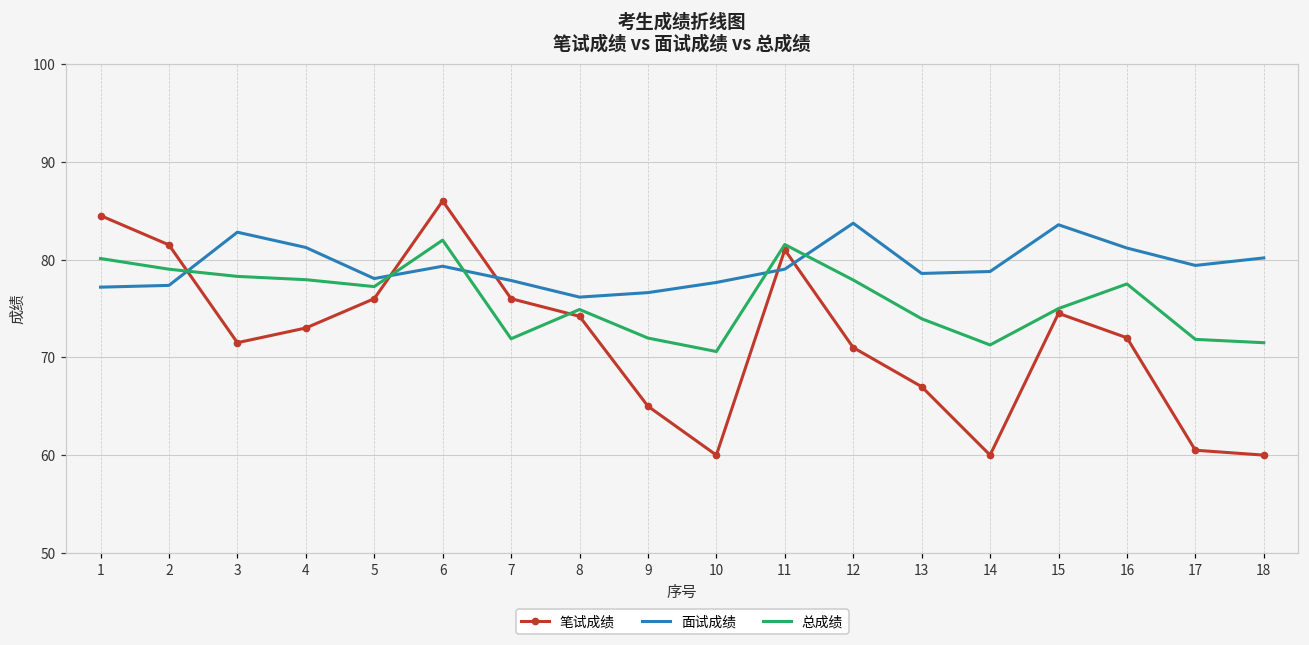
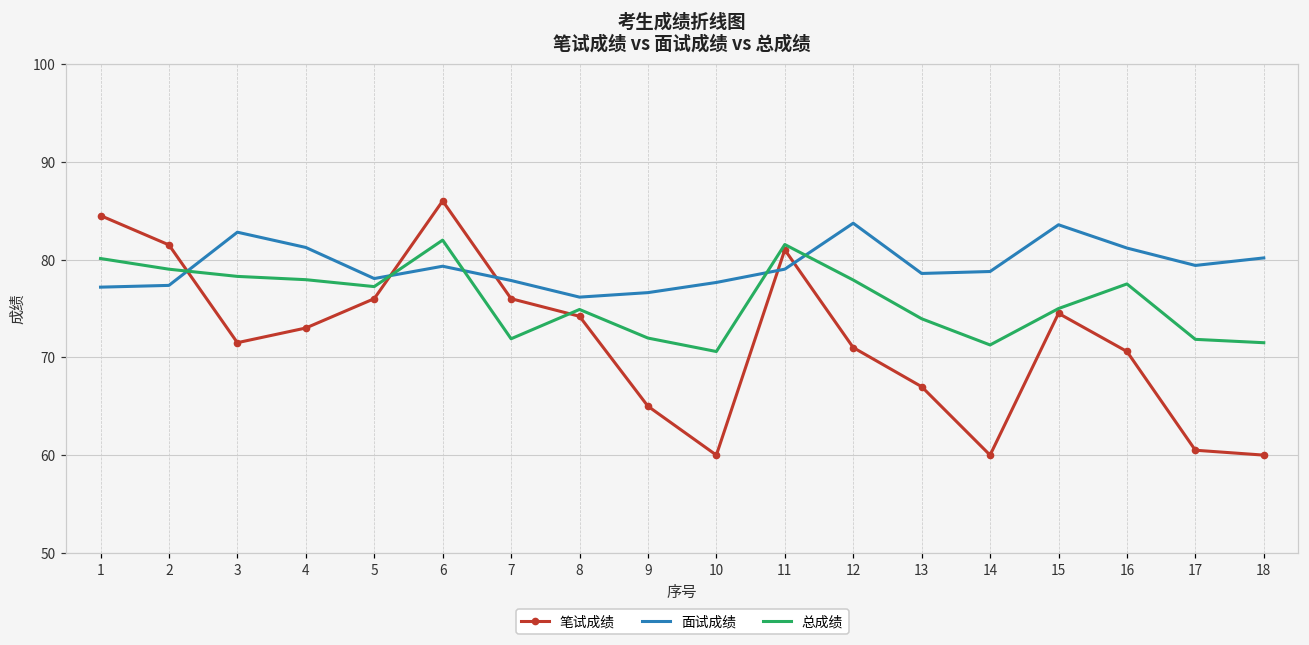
  {
    "笔试成绩": {
      "1": 85,
      "2": 82,
      "3": 72,
      "4": 73,
      "5": 76,
      "6": 86,
      "7": 76,
      "8": 74,
      "9": 65,
      "10": 60,
      "11": 81,
      "12": 71,
      "13": 67,
      "14": 60,
      "15": 75,
-     "16": 72,
+     "16": 71,
      "17": 61,
      "18": 60
    },
    "面试成绩": {
      "1": 77,
      "2": 77,
      "3": 83,
      "4": 81,
      "5": 78,
      "6": 79,
      "7": 78,
      "8": 76,
      "9": 77,
      "10": 78,
      "11": 79,
      "12": 84,
      "13": 79,
      "14": 79,
      "15": 84,
      "16": 81,
      "17": 79,
      "18": 80
    },
    "总成绩": {
      "1": 80,
      "2": 79,
      "3": 78,
      "4": 78,
      "5": 77,
      "6": 82,
      "7": 72,
      "8": 75,
      "9": 72,
      "10": 71,
      "11": 82,
      "12": 78,
      "13": 74,
      "14": 71,
      "15": 75,
      "16": 78,
      "17": 72,
      "18": 71
    }
  }
